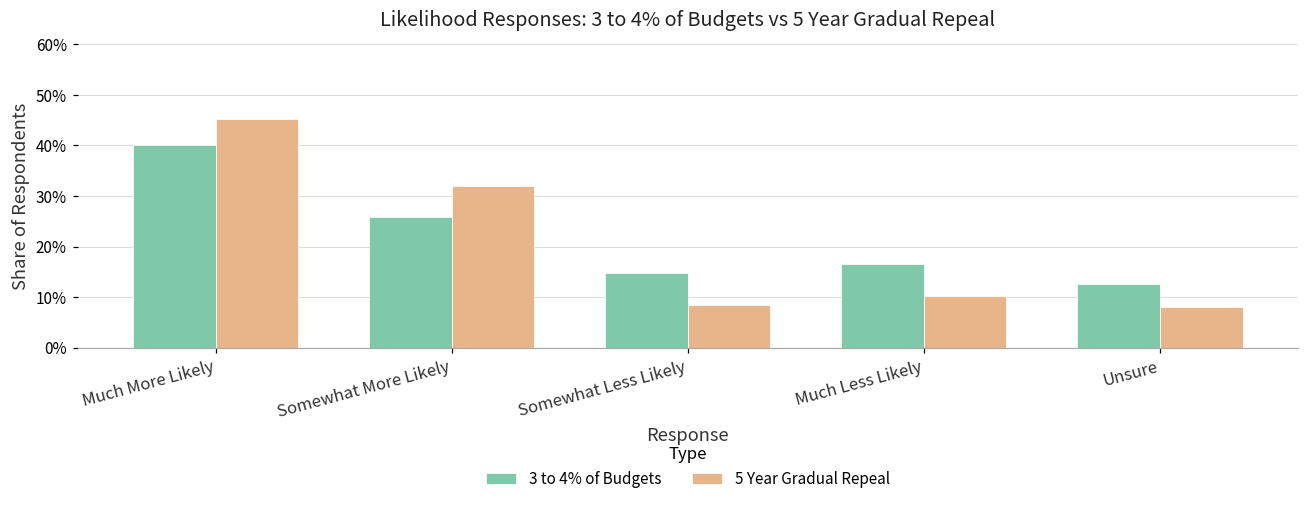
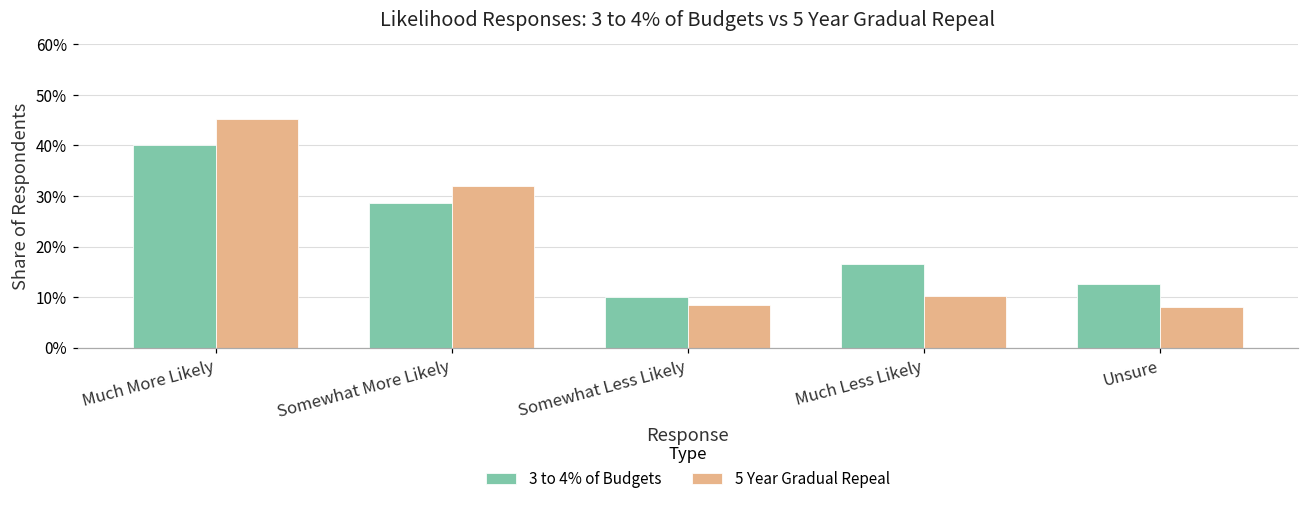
  {
    "3 to 4% of Budgets": {
      "Much More Likely": "40%",
-     "Somewhat More Likely": "26%",
-     "Somewhat Less Likely": "15%",
+     "Somewhat More Likely": "29%",
+     "Somewhat Less Likely": "10%",
      "Much Less Likely": "17%",
      "Unsure": "13%"
    },
    "5 Year Gradual Repeal": {
      "Much More Likely": "45%",
      "Somewhat More Likely": "32%",
      "Somewhat Less Likely": "8%",
      "Much Less Likely": "10%",
      "Unsure": "8%"
    }
  }
